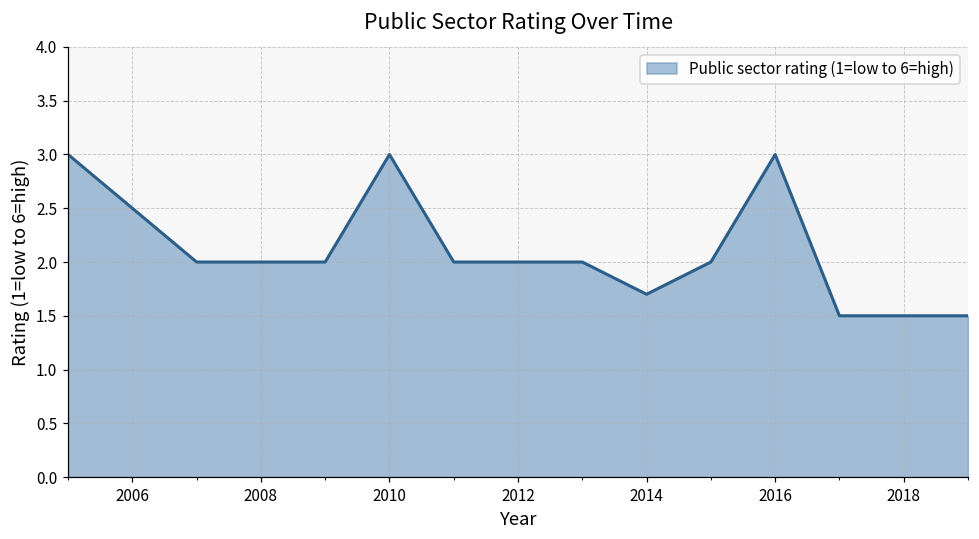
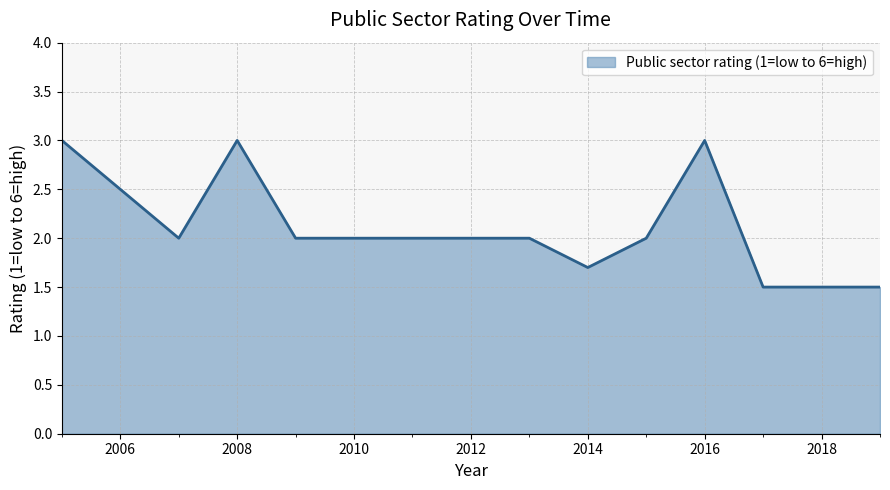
  {
    "2006": 2.5,
-   "2008": 2,
-   "2010": 3,
+   "2008": 3,
+   "2010": 2,
    "2012": 2,
    "2014": 1.7,
    "2016": 3,
    "2018": 1.5
  }
